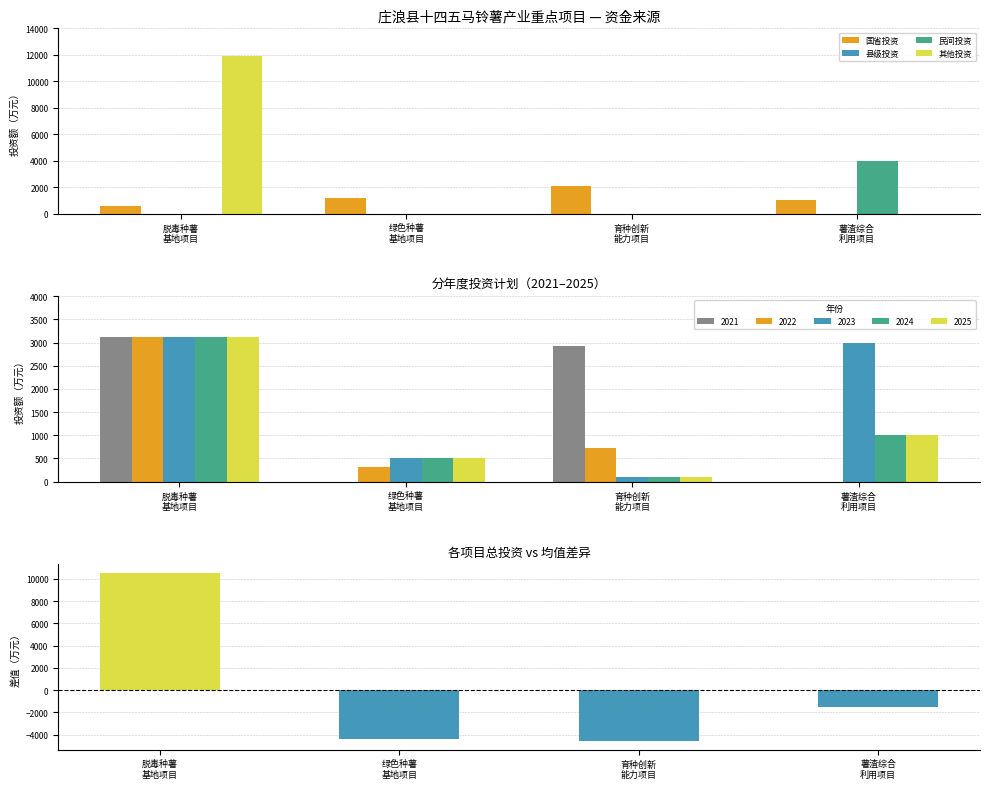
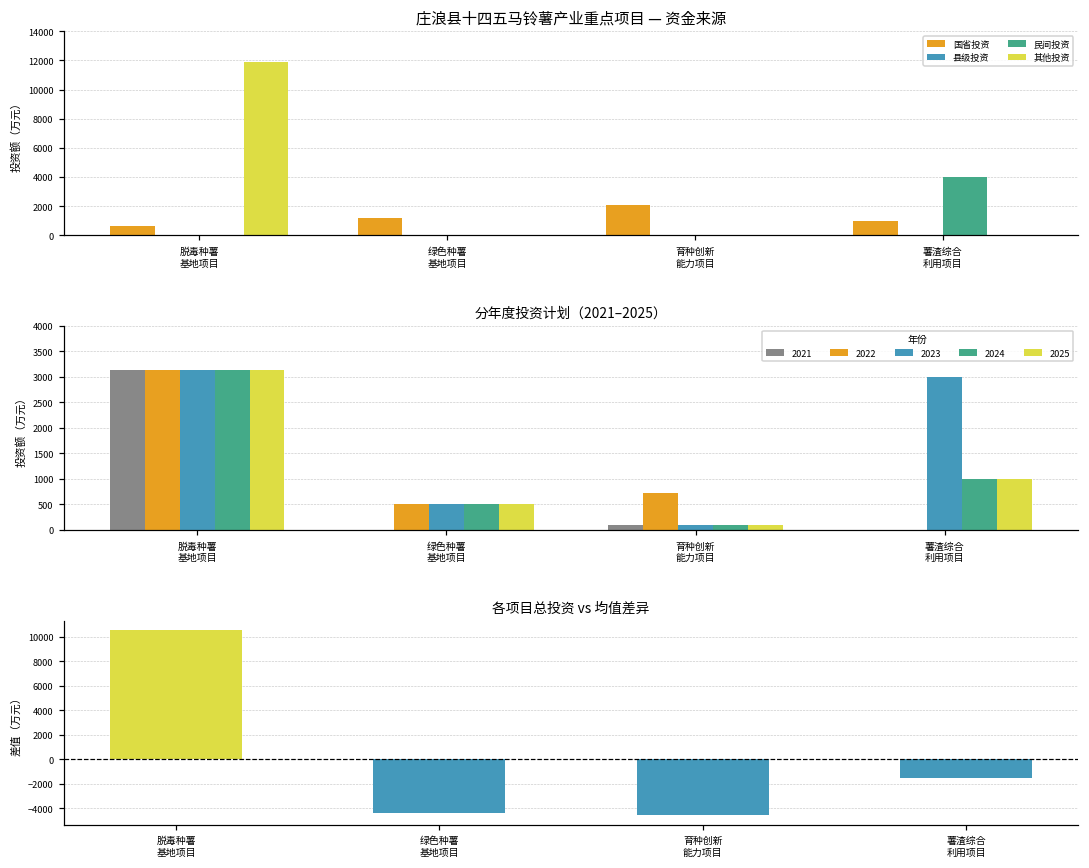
  {
    "庄浪县十四五马铃薯产业重点项目 — 资金来源": {
      "国省投资": {
        "脱毒种薯 基地项目": 600,
        "绿色种薯 基地项目": 1200,
        "育种创新 能力项目": 2100,
        "薯渣综合 利用项目": 1000
      },
      "其他投资": {
        "脱毒种薯 基地项目": 11900,
        "绿色种薯 基地项目": 0,
        "育种创新 能力项目": 0,
        "薯渣综合 利用项目": 0
      }
    },
    "分年度投资计划（2021–2025）": {
      "2021": {
        "脱毒种薯 基地项目": 3100,
        "绿色种薯 基地项目": 0,
-       "育种创新 能力项目": 2900,
+       "育种创新 能力项目": 100,
        "薯渣综合 利用项目": 0
      },
      "2022": {
        "脱毒种薯 基地项目": 3100,
-       "绿色种薯 基地项目": 300,
+       "绿色种薯 基地项目": 500,
        "育种创新 能力项目": 700,
        "薯渣综合 利用项目": 0
      },
      "2025": {
        "脱毒种薯 基地项目": 3100,
        "绿色种薯 基地项目": 500,
        "育种创新 能力项目": 100,
        "薯渣综合 利用项目": 1000
      }
    },
    "各项目总投资 vs 均值差异": {
      "脱毒种薯 基地项目": 10600,
      "绿色种薯 基地项目": -4400,
      "育种创新 能力项目": -4600,
      "薯渣综合 利用项目": -1600
    }
  }
